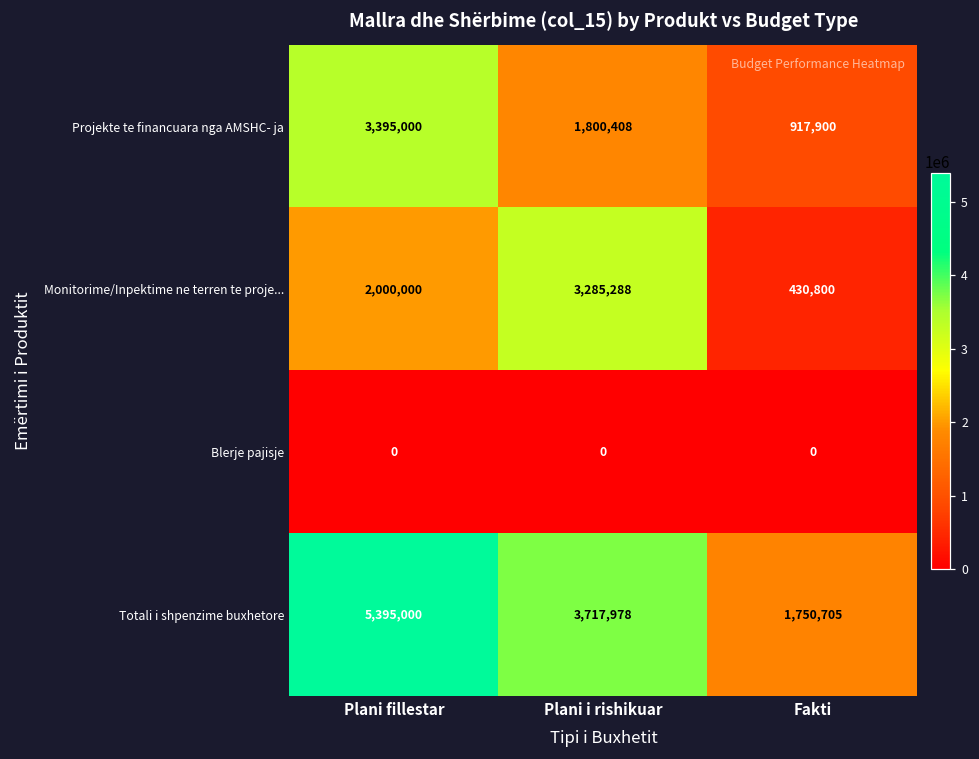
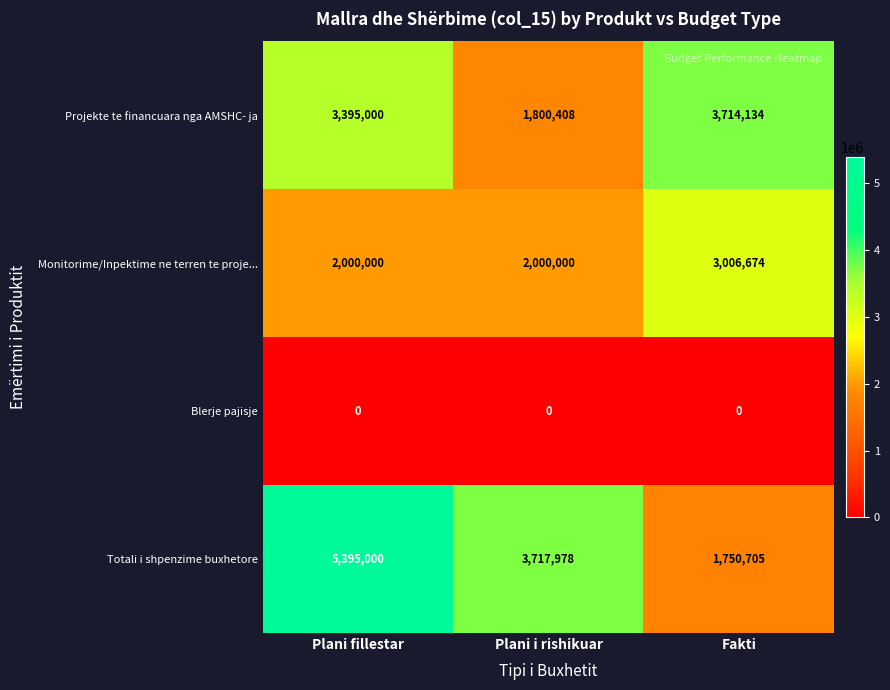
  {
    "Projekte te financuara nga AMSHC- ja": {
      "Plani fillestar": "3,395,000",
      "Plani i rishikuar": "1,800,408",
-     "Fakti": "917,900"
+     "Fakti": "3,714,134"
    },
    "Monitorime/Inpektime ne terren te proje...": {
      "Plani fillestar": "2,000,000",
-     "Plani i rishikuar": "3,285,288",
-     "Fakti": "430,800"
+     "Plani i rishikuar": "2,000,000",
+     "Fakti": "3,006,674"
    },
    "Blerje pajisje": {
      "Plani fillestar": "0",
      "Plani i rishikuar": "0",
      "Fakti": "0"
    },
    "Totali i shpenzime buxhetore": {
      "Plani fillestar": "5,395,000",
      "Plani i rishikuar": "3,717,978",
      "Fakti": "1,750,705"
    }
  }
